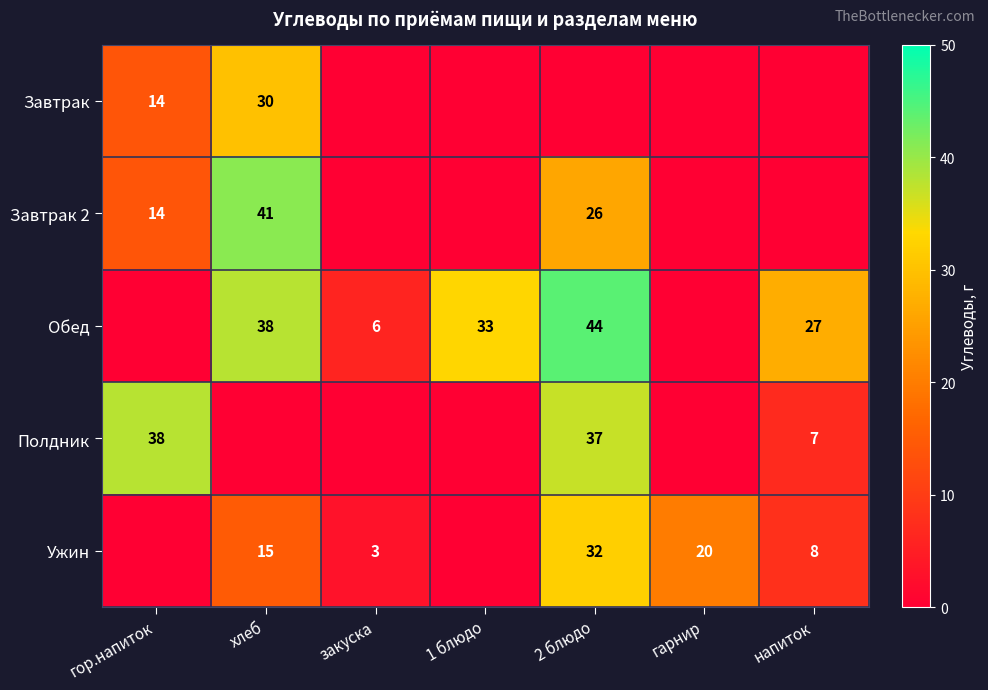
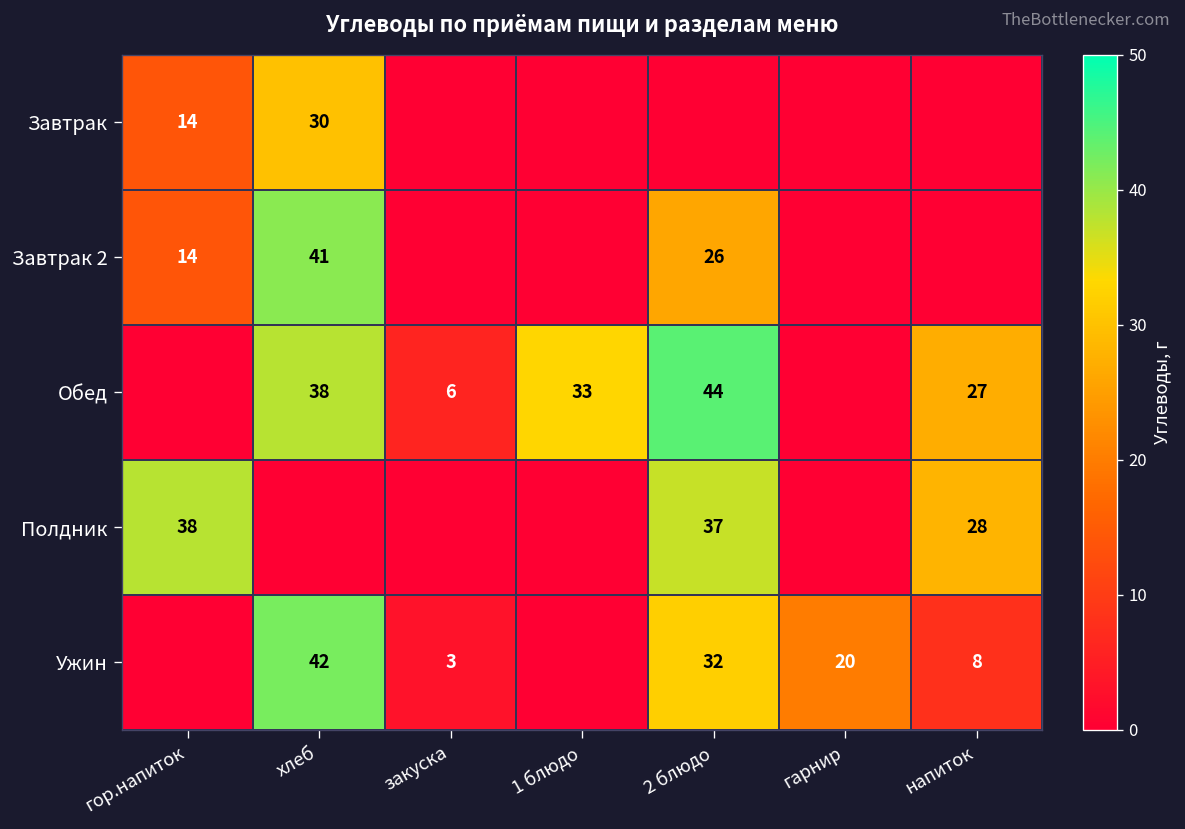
  {
    "Завтрак": {
      "гор.напиток": 14,
      "хлеб": 30
    },
    "Завтрак 2": {
      "гор.напиток": 14,
      "хлеб": 41,
      "2 блюдо": 26
    },
    "Обед": {
      "хлеб": 38,
      "закуска": 6,
      "1 блюдо": 33,
      "2 блюдо": 44,
      "напиток": 27
    },
    "Полдник": {
      "гор.напиток": 38,
      "2 блюдо": 37,
-     "напиток": 7
+     "напиток": 28
    },
    "Ужин": {
-     "хлеб": 15,
+     "хлеб": 42,
      "закуска": 3,
      "2 блюдо": 32,
      "гарнир": 20,
      "напиток": 8
    }
  }
